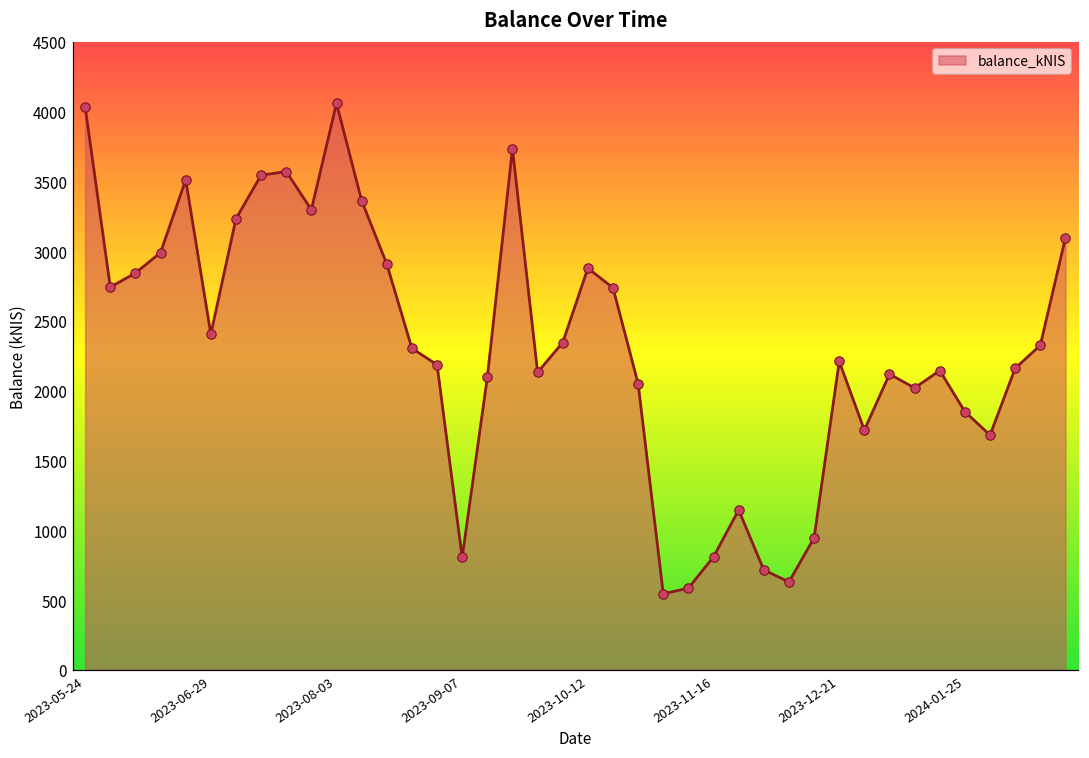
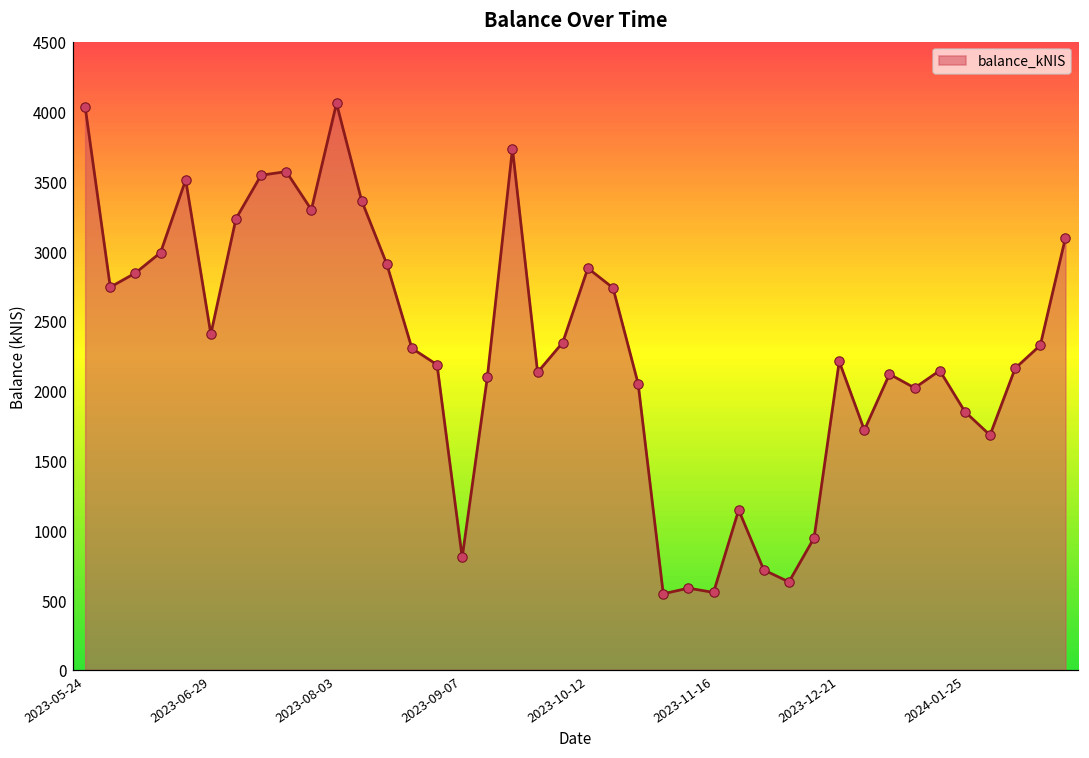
  {
    "2023-05-24": 4030,
    "2023-06-29": 2410,
    "2023-08-03": 4060,
    "2023-09-07": 810,
    "2023-10-12": 2880,
-   "2023-11-16": 810,
+   "2023-11-16": 550,
    "2023-12-21": 2210,
    "2024-01-25": 1850
  }
